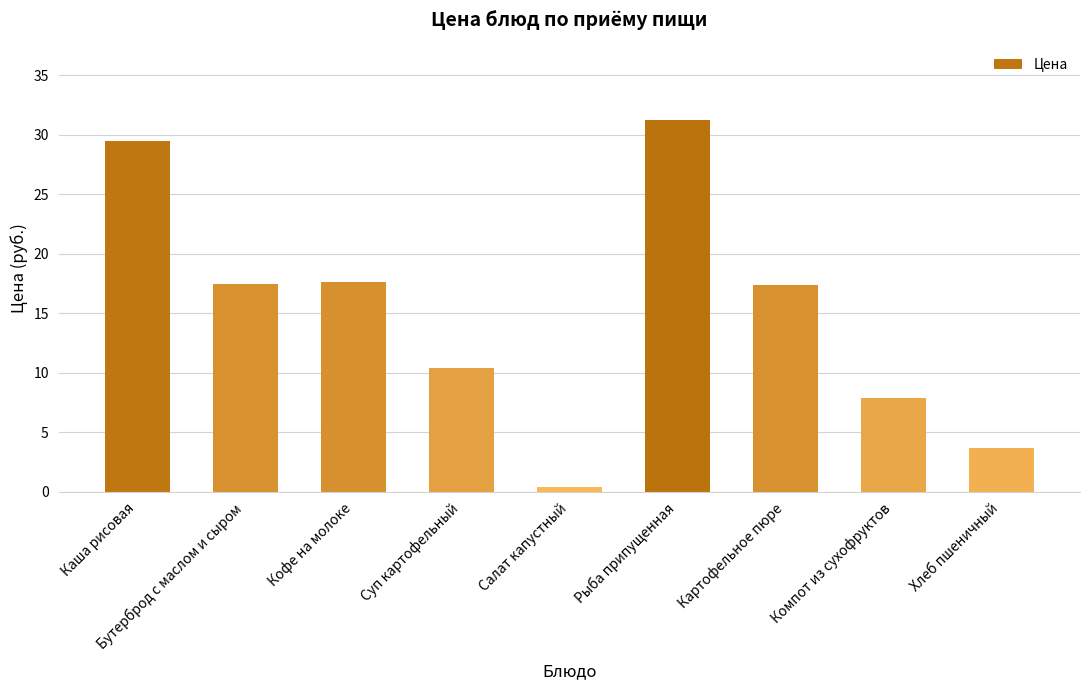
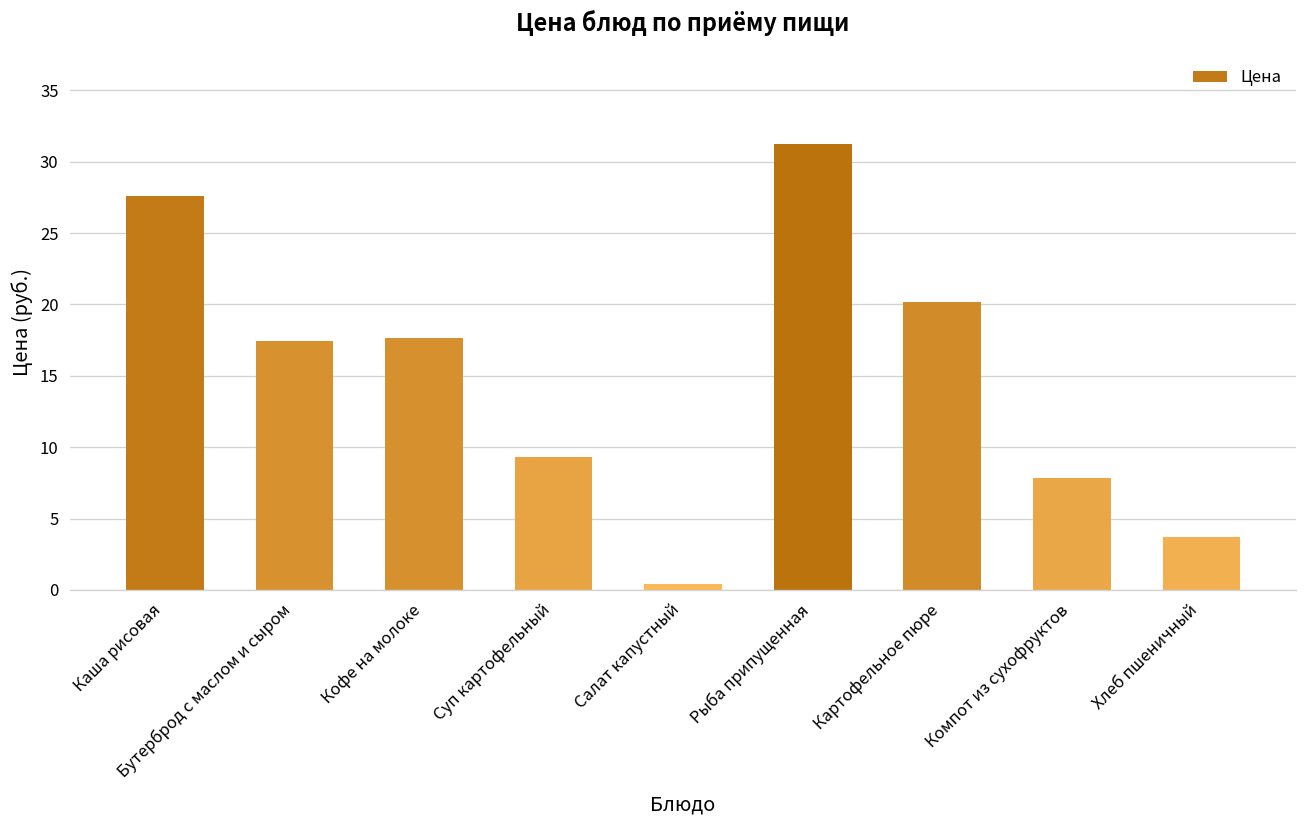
  {
-   "Каша рисовая": 29.5,
+   "Каша рисовая": 27.6,
    "Бутерброд с маслом и сыром": 17.5,
    "Кофе на молоке": 17.7,
-   "Суп картофельный": 10.4,
+   "Суп картофельный": 9.3,
    "Салат капустный": 0.4,
    "Рыба припущенная": 31.3,
-   "Картофельное пюре": 17.4,
+   "Картофельное пюре": 20.2,
    "Компот из сухофруктов": 7.9,
    "Хлеб пшеничный": 3.7
  }
